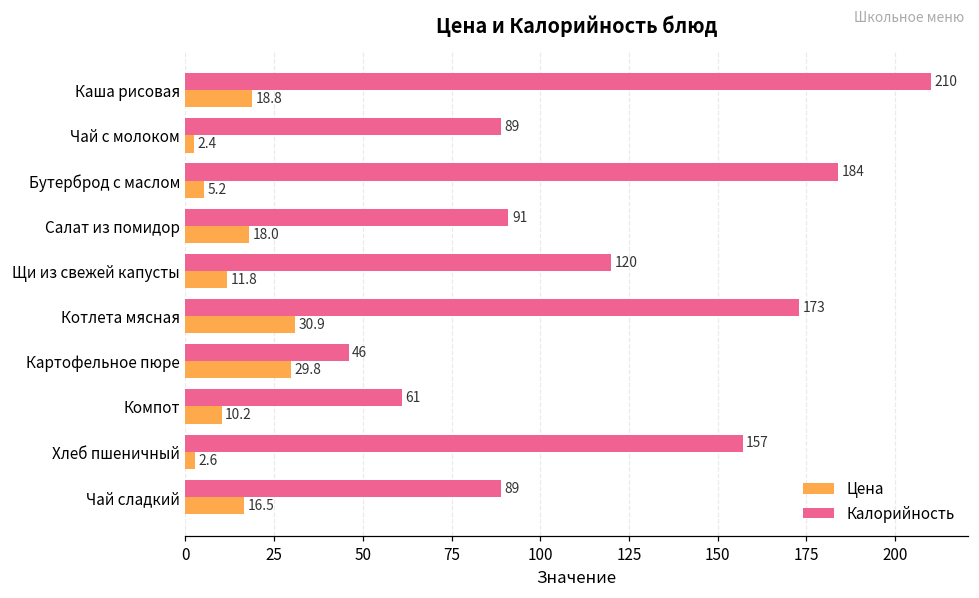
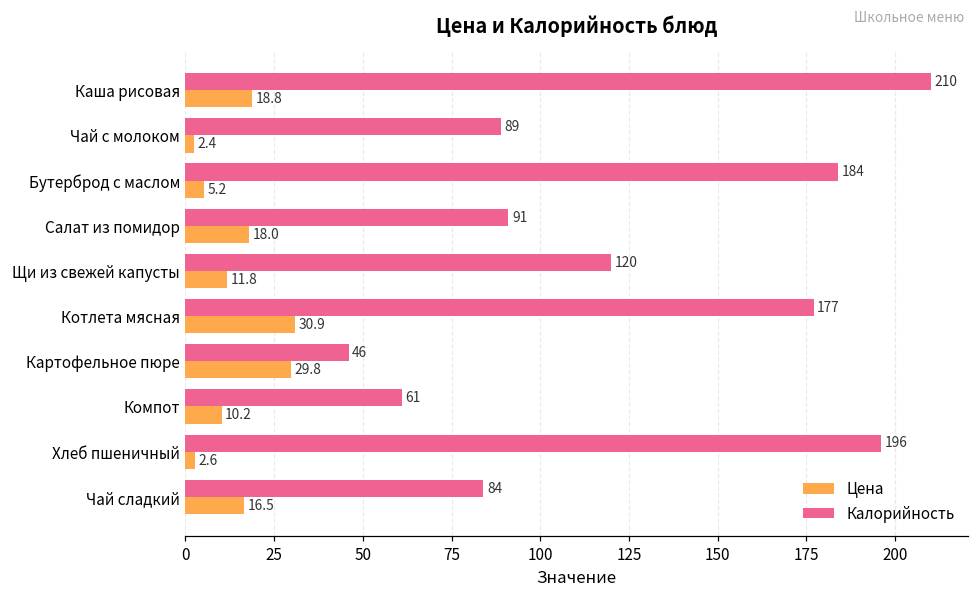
  {
    "Цена": {
      "Каша рисовая": 18.8,
      "Чай с молоком": 2.4,
      "Бутерброд с маслом": 5.2,
      "Салат из помидор": 18.0,
      "Щи из свежей капусты": 11.8,
      "Котлета мясная": 30.9,
      "Картофельное пюре": 29.8,
      "Компот": 10.2,
      "Хлеб пшеничный": 2.6,
      "Чай сладкий": 16.5
    },
    "Калорийность": {
      "Каша рисовая": 210,
      "Чай с молоком": 89,
      "Бутерброд с маслом": 184,
      "Салат из помидор": 91,
      "Щи из свежей капусты": 120,
-     "Котлета мясная": 173,
+     "Котлета мясная": 177,
      "Картофельное пюре": 46,
      "Компот": 61,
-     "Хлеб пшеничный": 157,
-     "Чай сладкий": 89
+     "Хлеб пшеничный": 196,
+     "Чай сладкий": 84
    }
  }
